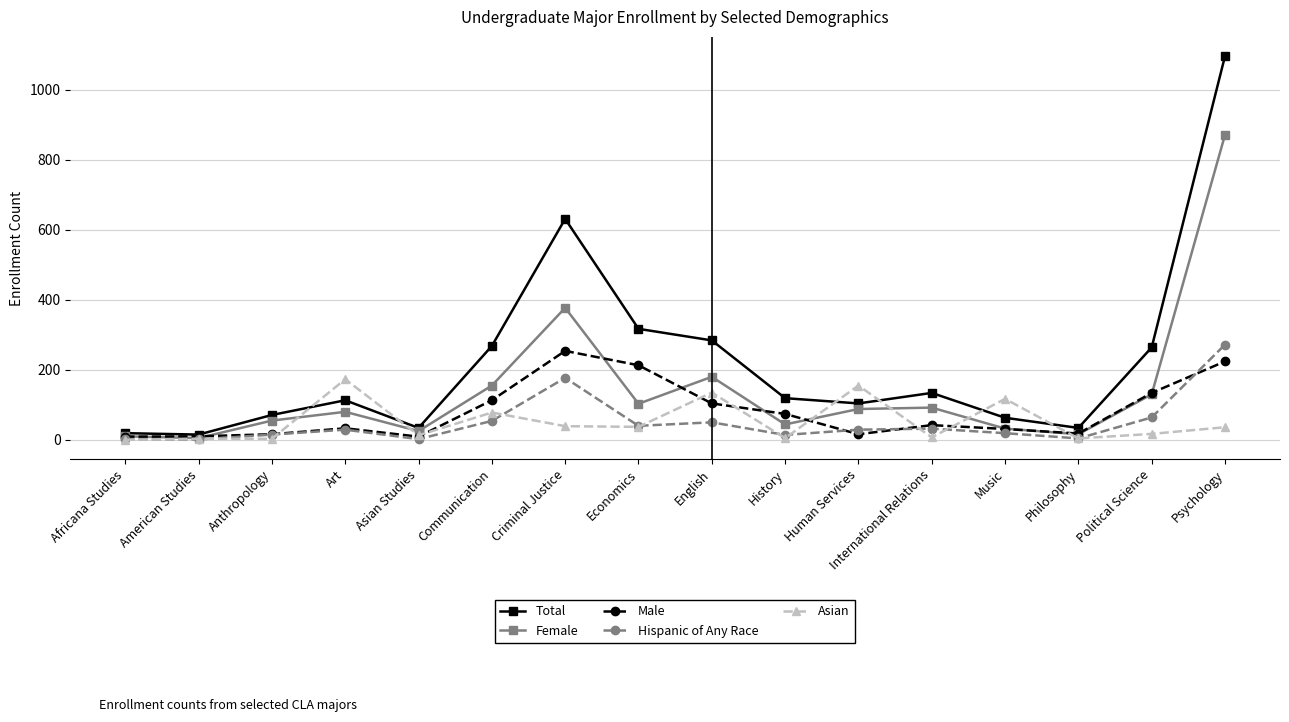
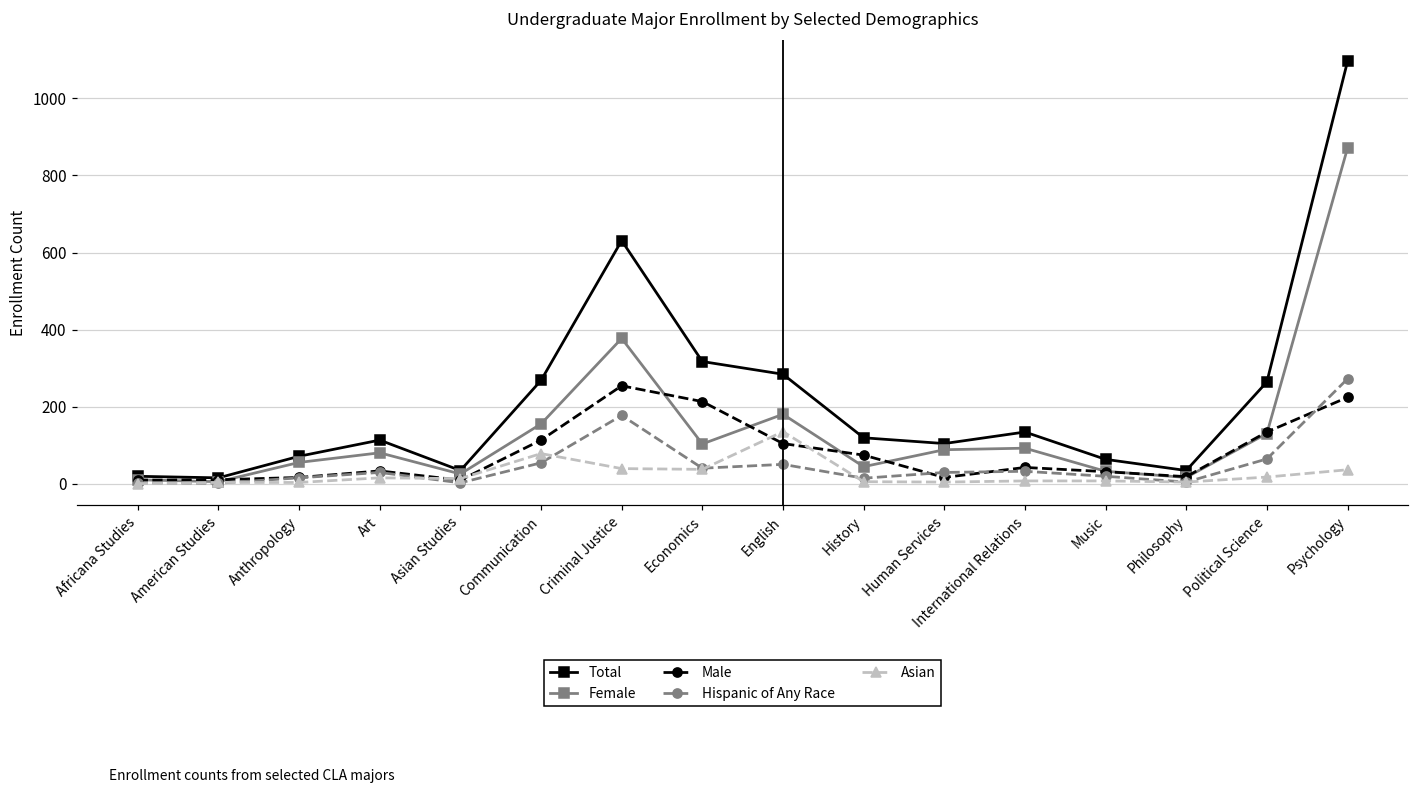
  {
    "Asian": {
      "Anthropology": 0,
-     "Art": 170,
+     "Art": 20,
      "Communication": 80,
      "Criminal Justice": 40,
      "English": 140,
      "History": 10,
-     "Human Services": 160,
+     "Human Services": 0,
      "International Relations": 10,
-     "Music": 120,
+     "Music": 10,
      "Political Science": 20,
      "Psychology": 40
    }
  }
